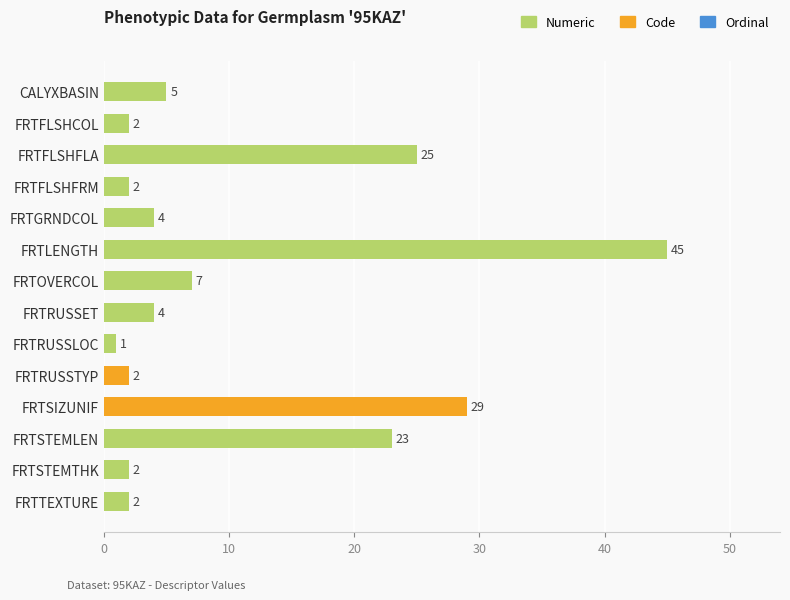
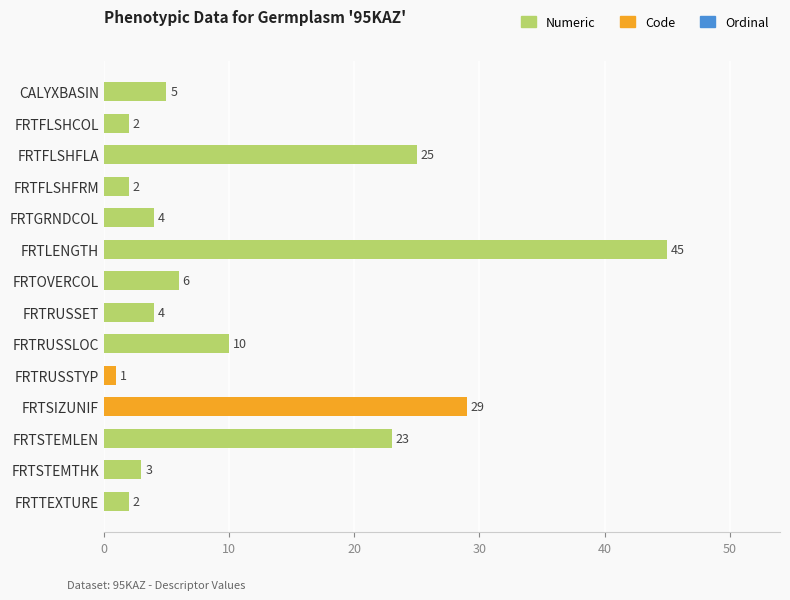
  {
    "CALYXBASIN": 5,
    "FRTFLSHCOL": 2,
    "FRTFLSHFLA": 25,
    "FRTFLSHFRM": 2,
    "FRTGRNDCOL": 4,
    "FRTLENGTH": 45,
-   "FRTOVERCOL": 7,
+   "FRTOVERCOL": 6,
    "FRTRUSSET": 4,
-   "FRTRUSSLOC": 1,
-   "FRTRUSSTYP": 2,
+   "FRTRUSSLOC": 10,
+   "FRTRUSSTYP": 1,
    "FRTSIZUNIF": 29,
    "FRTSTEMLEN": 23,
-   "FRTSTEMTHK": 2,
+   "FRTSTEMTHK": 3,
    "FRTTEXTURE": 2
  }
